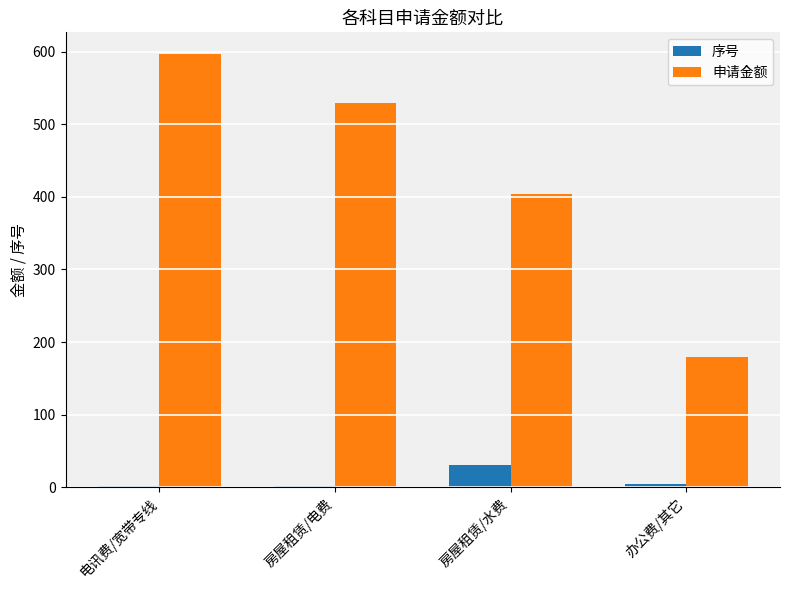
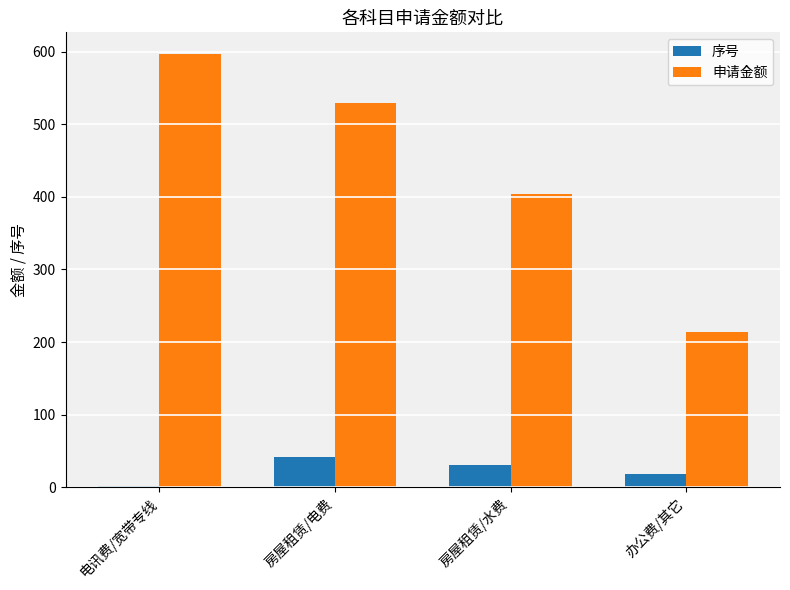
  {
    "序号": {
-     "房屋租赁/电费": 0,
+     "房屋租赁/电费": 40,
      "房屋租赁/水费": 30,
-     "办公费/其它": 0
+     "办公费/其它": 20
    },
    "申请金额": {
      "电讯费/宽带专线": 600,
      "房屋租赁/电费": 530,
      "房屋租赁/水费": 400,
-     "办公费/其它": 180
+     "办公费/其它": 210
    }
  }
